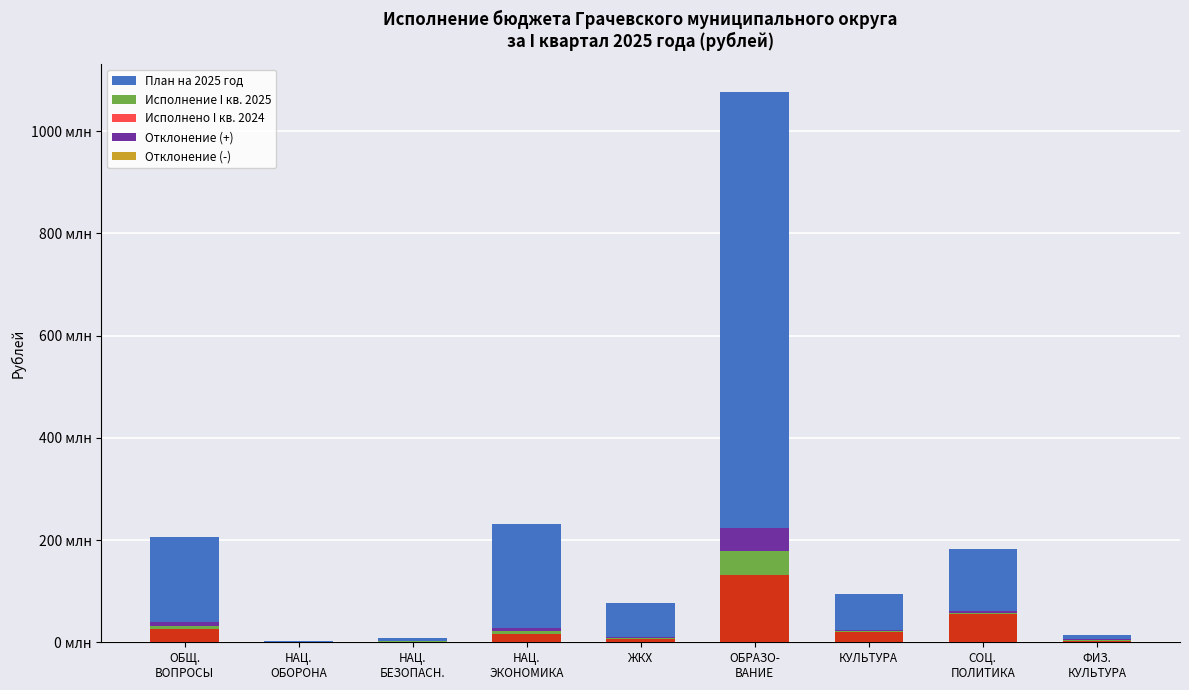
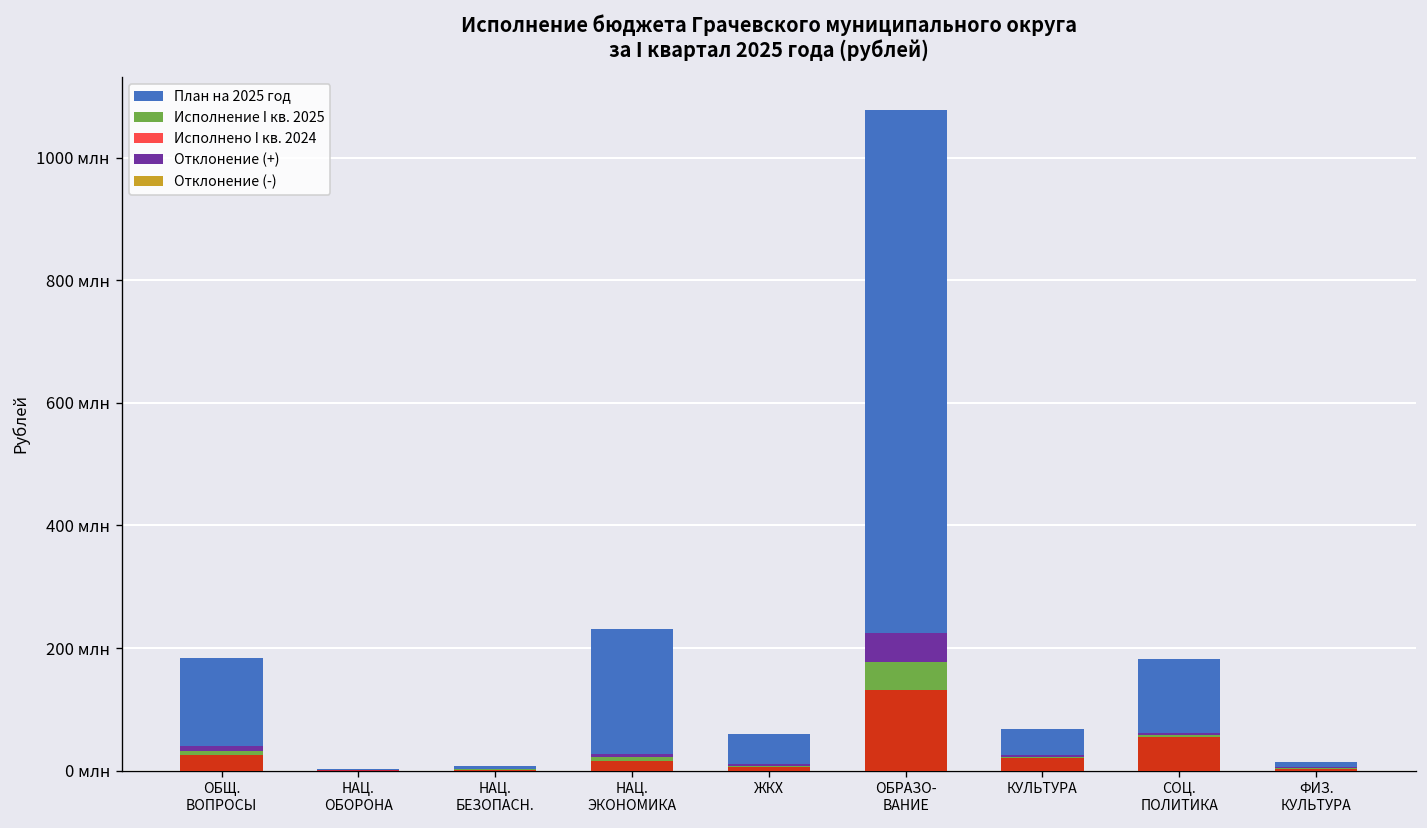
  {
    "План на 2025 год": {
-     "ОБЩ. ВОПРОСЫ": "210 млн",
+     "ОБЩ. ВОПРОСЫ": "180 млн",
      "НАЦ. БЕЗОПАСН.": "10 млн",
      "НАЦ. ЭКОНОМИКА": "230 млн",
-     "ЖКХ": "80 млн",
+     "ЖКХ": "60 млн",
      "ОБРАЗО- ВАНИЕ": "1080 млн",
-     "КУЛЬТУРА": "100 млн",
+     "КУЛЬТУРА": "70 млн",
      "СОЦ. ПОЛИТИКА": "180 млн",
      "ФИЗ. КУЛЬТУРА": "10 млн"
    },
    "Отклонение (+)": {
      "НАЦ. ОБОРОНА": "0 млн"
    }
  }
